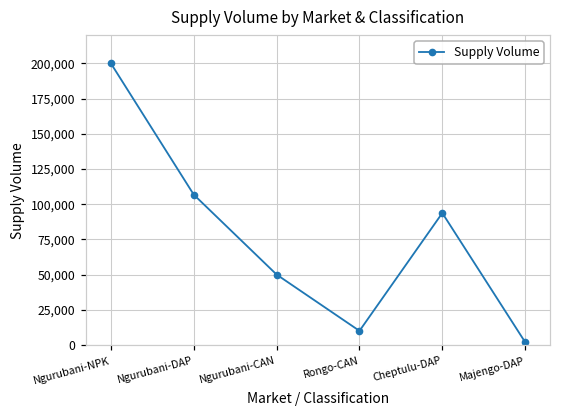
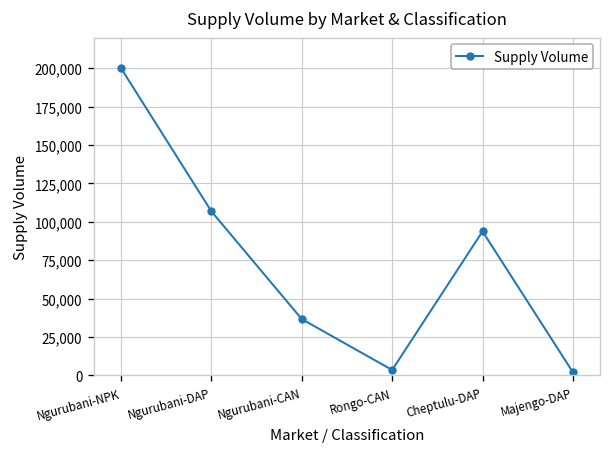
  {
    "Ngurubani-NPK": "200,000",
    "Ngurubani-DAP": "107,000",
-   "Ngurubani-CAN": "50,000",
-   "Rongo-CAN": "10,000",
+   "Ngurubani-CAN": "37,000",
+   "Rongo-CAN": "3,000",
    "Cheptulu-DAP": "94,000",
    "Majengo-DAP": "2,000"
  }
